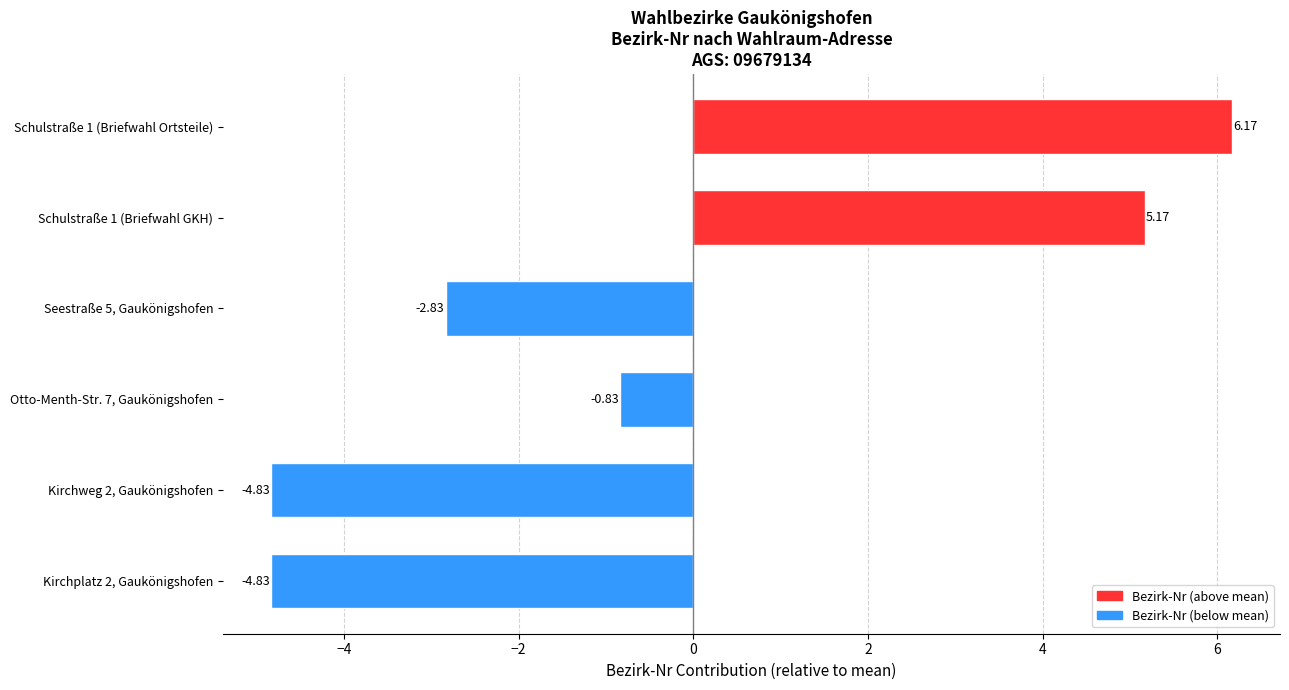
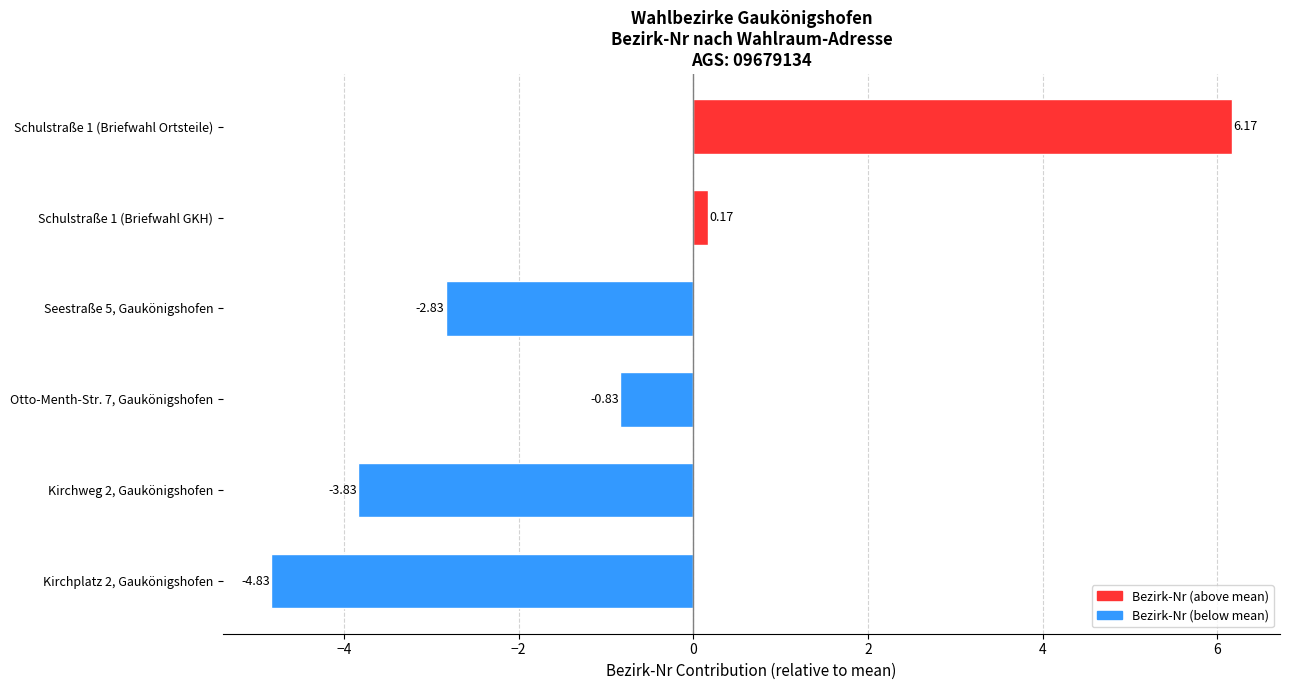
  {
    "Schulstraße 1 (Briefwahl Ortsteile)": 6.17,
-   "Schulstraße 1 (Briefwahl GKH)": 5.17,
+   "Schulstraße 1 (Briefwahl GKH)": 0.17,
    "Seestraße 5, Gaukönigshofen": -2.83,
    "Otto-Menth-Str. 7, Gaukönigshofen": -0.83,
-   "Kirchweg 2, Gaukönigshofen": -4.83,
+   "Kirchweg 2, Gaukönigshofen": -3.83,
    "Kirchplatz 2, Gaukönigshofen": -4.83
  }
